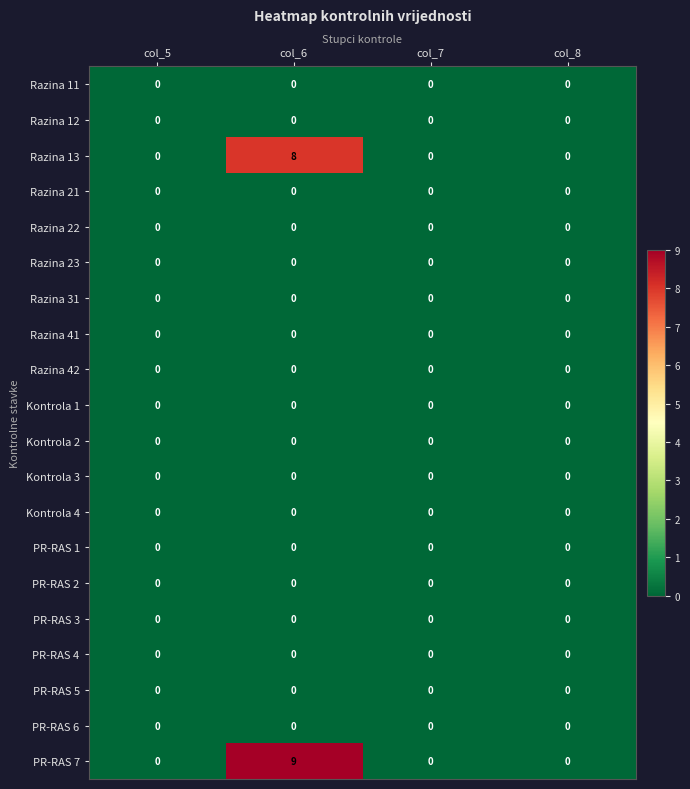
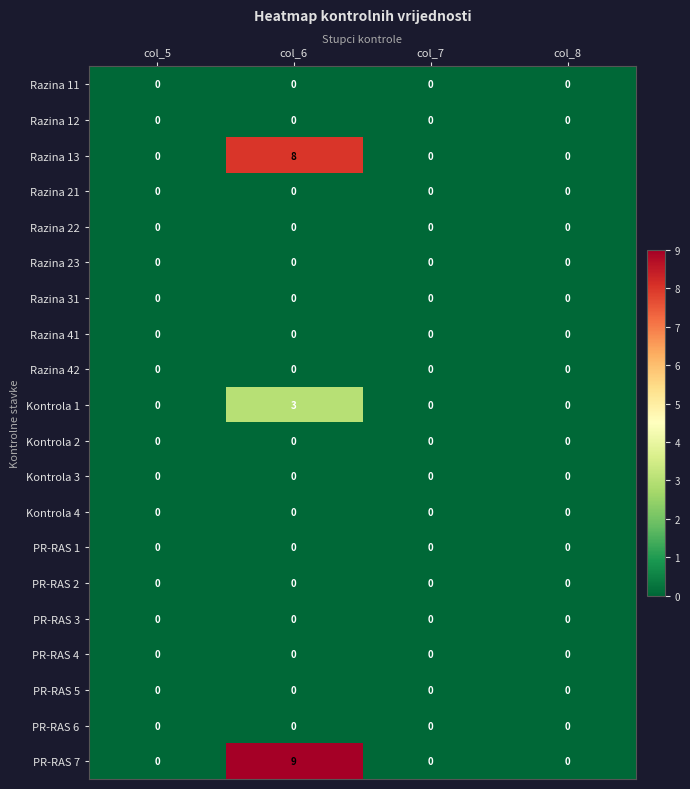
  {
    "Razina 11": {
      "col_5": 0,
      "col_6": 0,
      "col_7": 0,
      "col_8": 0
    },
    "Razina 12": {
      "col_5": 0,
      "col_6": 0,
      "col_7": 0,
      "col_8": 0
    },
    "Razina 13": {
      "col_5": 0,
      "col_6": 8,
      "col_7": 0,
      "col_8": 0
    },
    "Razina 21": {
      "col_5": 0,
      "col_6": 0,
      "col_7": 0,
      "col_8": 0
    },
    "Razina 22": {
      "col_5": 0,
      "col_6": 0,
      "col_7": 0,
      "col_8": 0
    },
    "Razina 23": {
      "col_5": 0,
      "col_6": 0,
      "col_7": 0,
      "col_8": 0
    },
    "Razina 31": {
      "col_5": 0,
      "col_6": 0,
      "col_7": 0,
      "col_8": 0
    },
    "Razina 41": {
      "col_5": 0,
      "col_6": 0,
      "col_7": 0,
      "col_8": 0
    },
    "Razina 42": {
      "col_5": 0,
      "col_6": 0,
      "col_7": 0,
      "col_8": 0
    },
    "Kontrola 1": {
      "col_5": 0,
-     "col_6": 0,
+     "col_6": 3,
      "col_7": 0,
      "col_8": 0
    },
    "Kontrola 2": {
      "col_5": 0,
      "col_6": 0,
      "col_7": 0,
      "col_8": 0
    },
    "Kontrola 3": {
      "col_5": 0,
      "col_6": 0,
      "col_7": 0,
      "col_8": 0
    },
    "Kontrola 4": {
      "col_5": 0,
      "col_6": 0,
      "col_7": 0,
      "col_8": 0
    },
    "PR-RAS 1": {
      "col_5": 0,
      "col_6": 0,
      "col_7": 0,
      "col_8": 0
    },
    "PR-RAS 2": {
      "col_5": 0,
      "col_6": 0,
      "col_7": 0,
      "col_8": 0
    },
    "PR-RAS 3": {
      "col_5": 0,
      "col_6": 0,
      "col_7": 0,
      "col_8": 0
    },
    "PR-RAS 4": {
      "col_5": 0,
      "col_6": 0,
      "col_7": 0,
      "col_8": 0
    },
    "PR-RAS 5": {
      "col_5": 0,
      "col_6": 0,
      "col_7": 0,
      "col_8": 0
    },
    "PR-RAS 6": {
      "col_5": 0,
      "col_6": 0,
      "col_7": 0,
      "col_8": 0
    },
    "PR-RAS 7": {
      "col_5": 0,
      "col_6": 9,
      "col_7": 0,
      "col_8": 0
    }
  }
